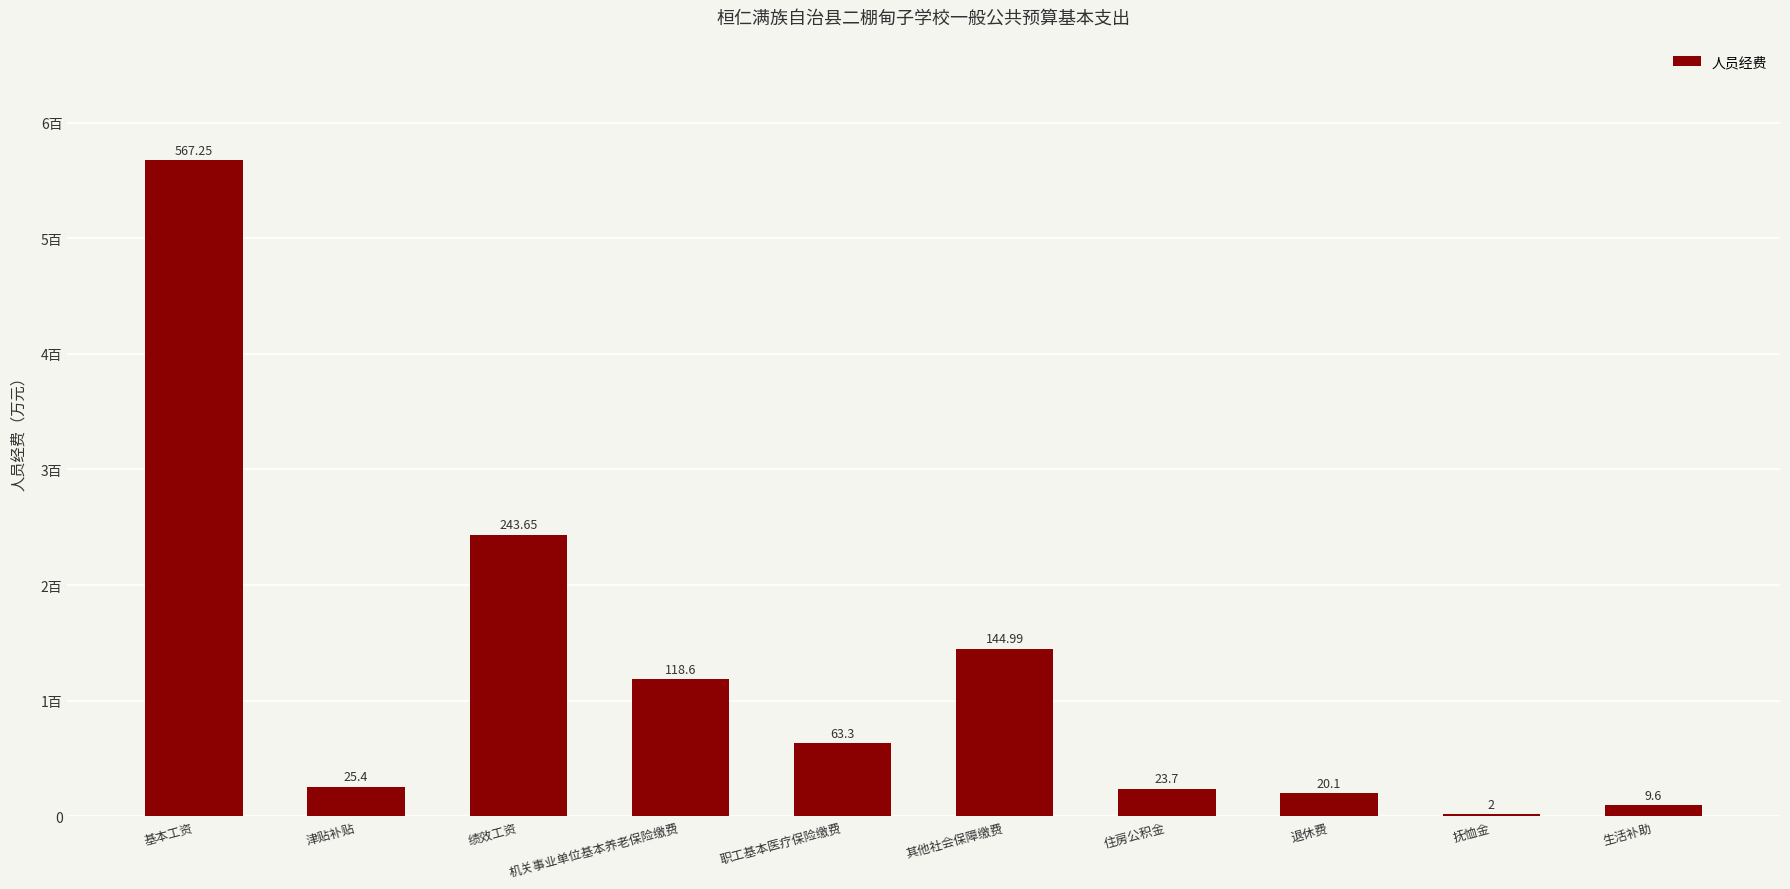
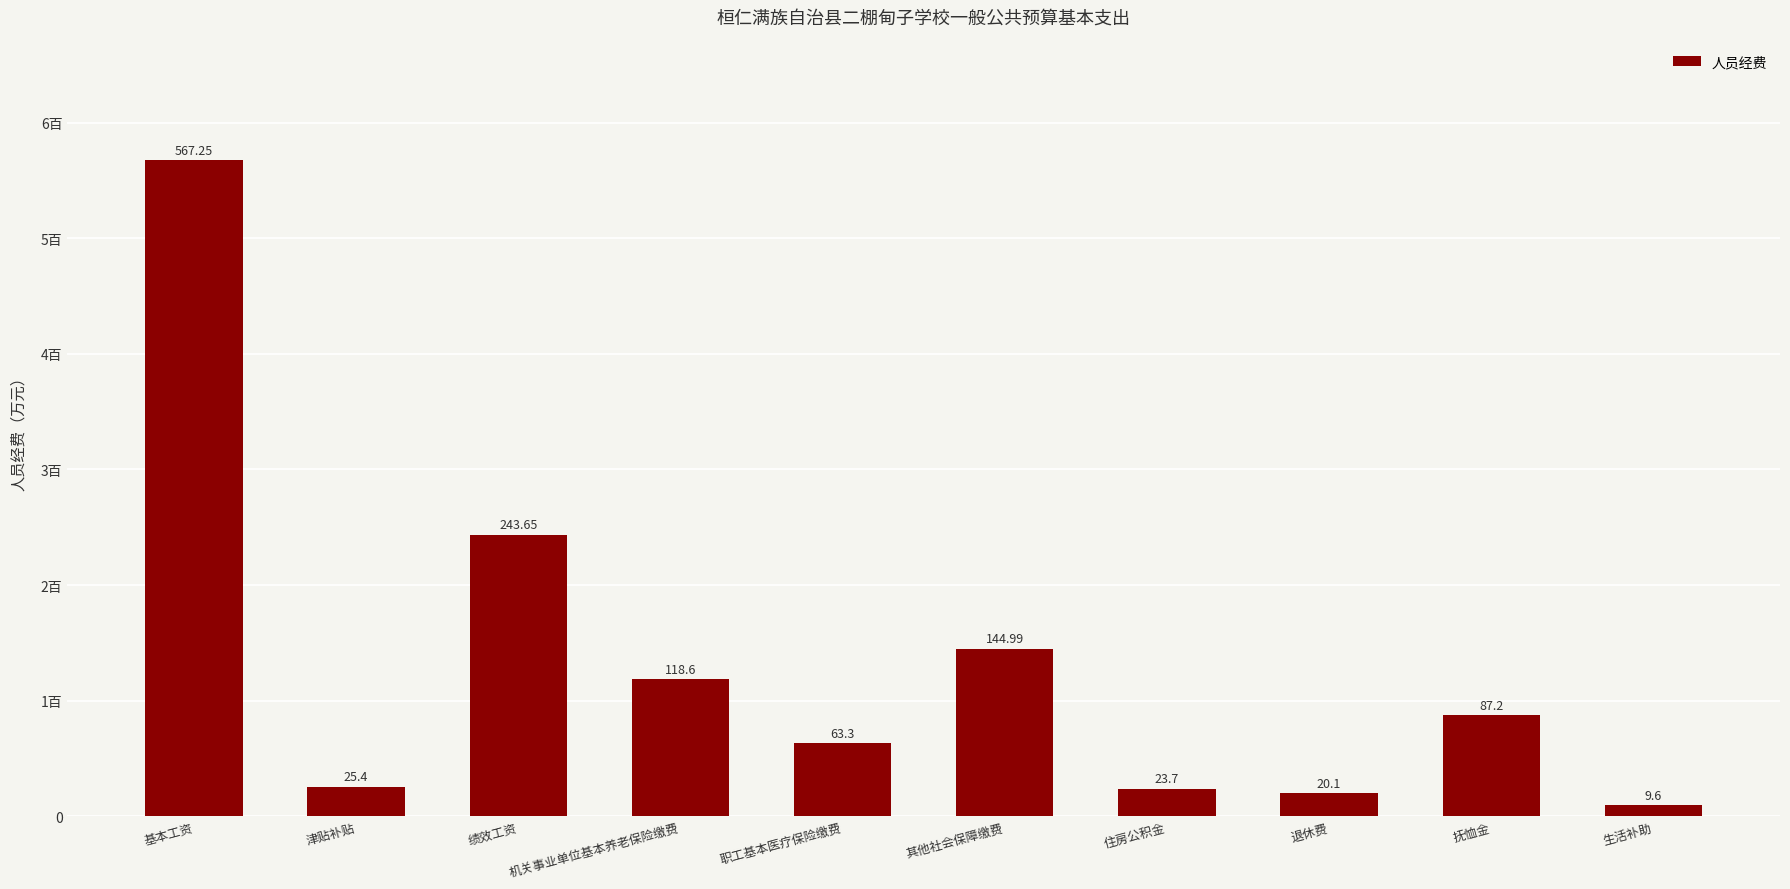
  {
    "基本工资": 567.25,
    "津贴补贴": 25.4,
    "绩效工资": 243.65,
    "机关事业单位基本养老保险缴费": 118.6,
    "职工基本医疗保险缴费": 63.3,
    "其他社会保障缴费": 144.99,
    "住房公积金": 23.7,
    "退休费": 20.1,
-   "抚恤金": 2,
+   "抚恤金": 87.2,
    "生活补助": 9.6
  }
